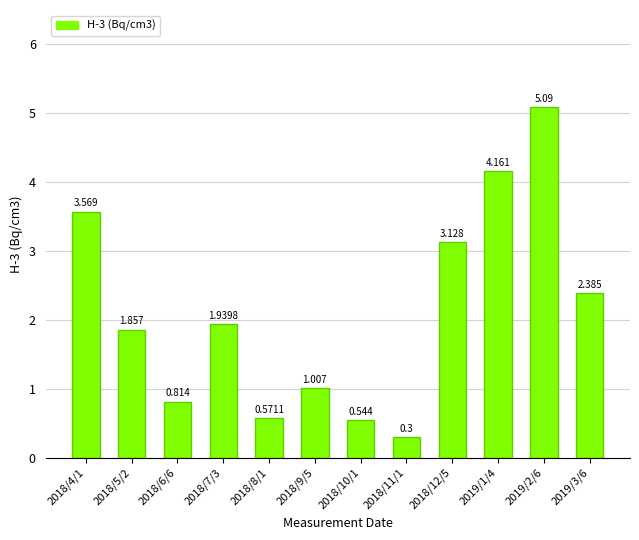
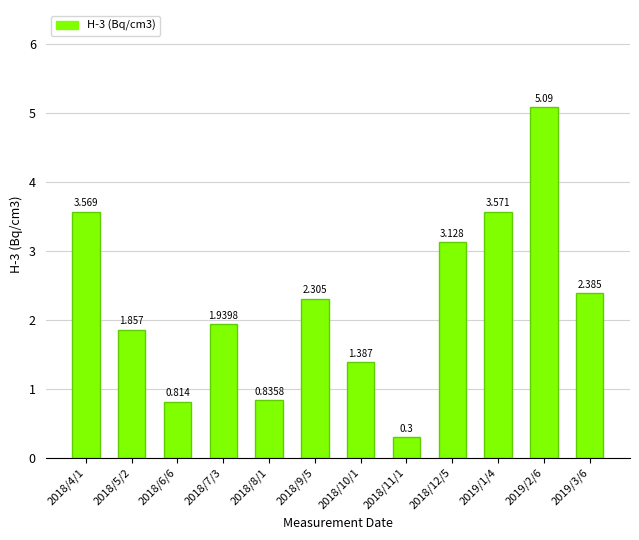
  {
    "2018/4/1": 3.569,
    "2018/5/2": 1.857,
    "2018/6/6": 0.814,
    "2018/7/3": 1.9398,
-   "2018/8/1": 0.5711,
-   "2018/9/5": 1.007,
-   "2018/10/1": 0.544,
+   "2018/8/1": 0.8358,
+   "2018/9/5": 2.305,
+   "2018/10/1": 1.387,
    "2018/11/1": 0.3,
    "2018/12/5": 3.128,
-   "2019/1/4": 4.161,
+   "2019/1/4": 3.571,
    "2019/2/6": 5.09,
    "2019/3/6": 2.385
  }
